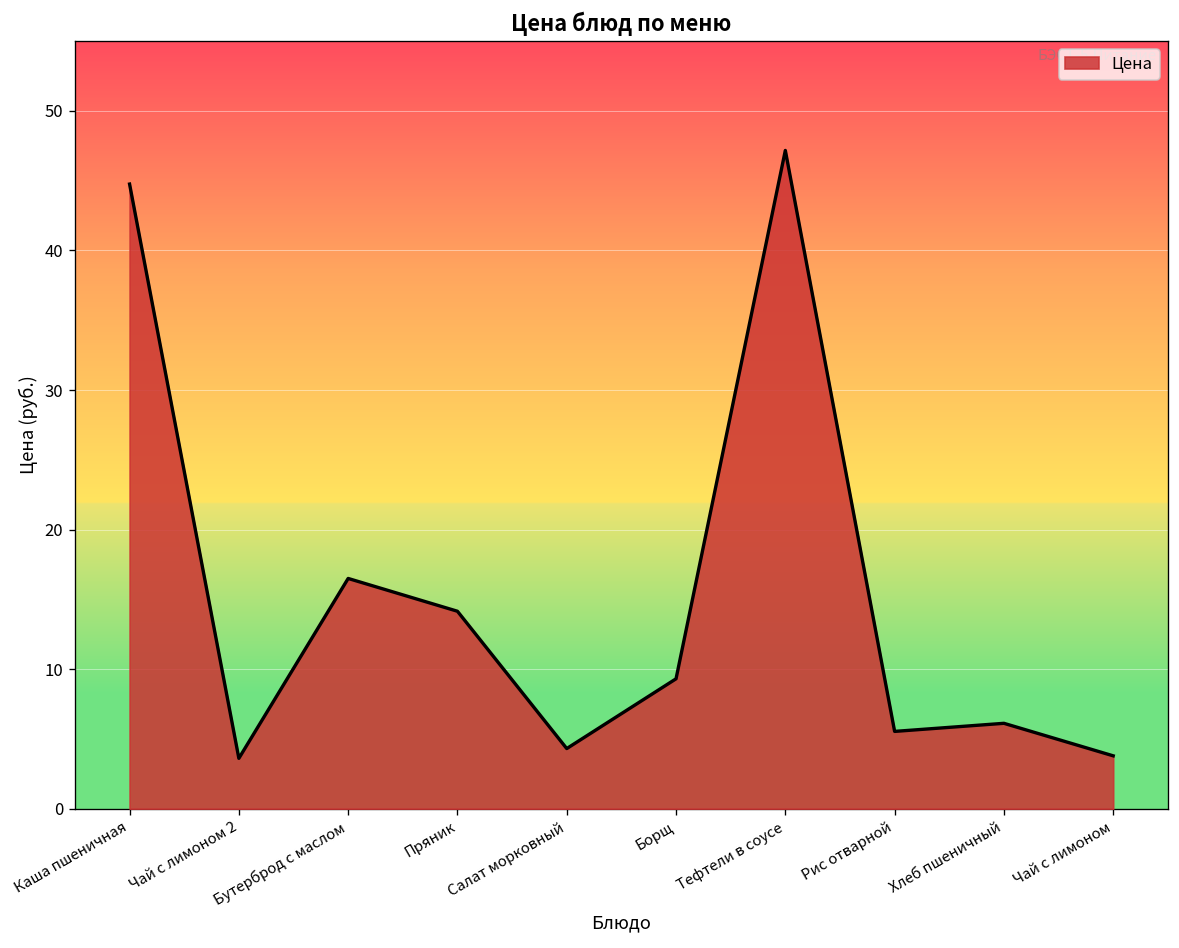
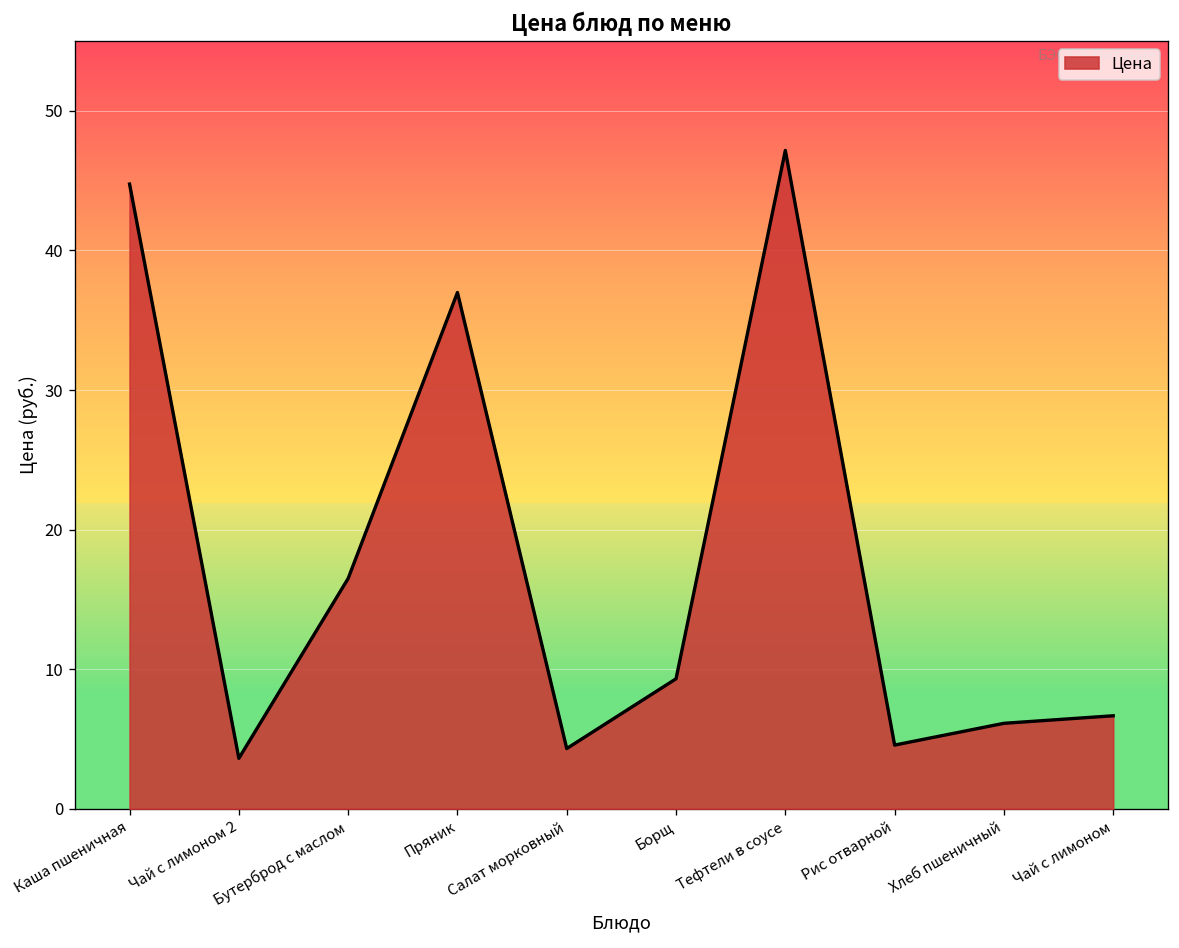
  {
    "Каша пшеничная": 44.8,
    "Чай с лимоном 2": 3.6,
    "Бутерброд с маслом": 16.5,
-   "Пряник": 14.2,
+   "Пряник": 37.0,
    "Салат морковный": 4.3,
    "Борщ": 9.3,
    "Тефтели в соусе": 47.2,
-   "Рис отварной": 5.5,
+   "Рис отварной": 4.6,
    "Хлеб пшеничный": 6.1,
-   "Чай с лимоном": 3.8
+   "Чай с лимоном": 6.7
  }
